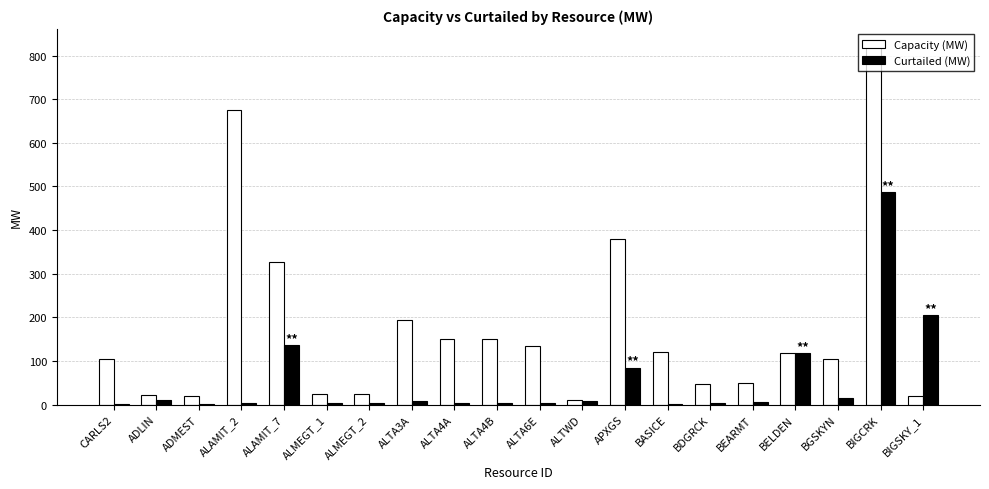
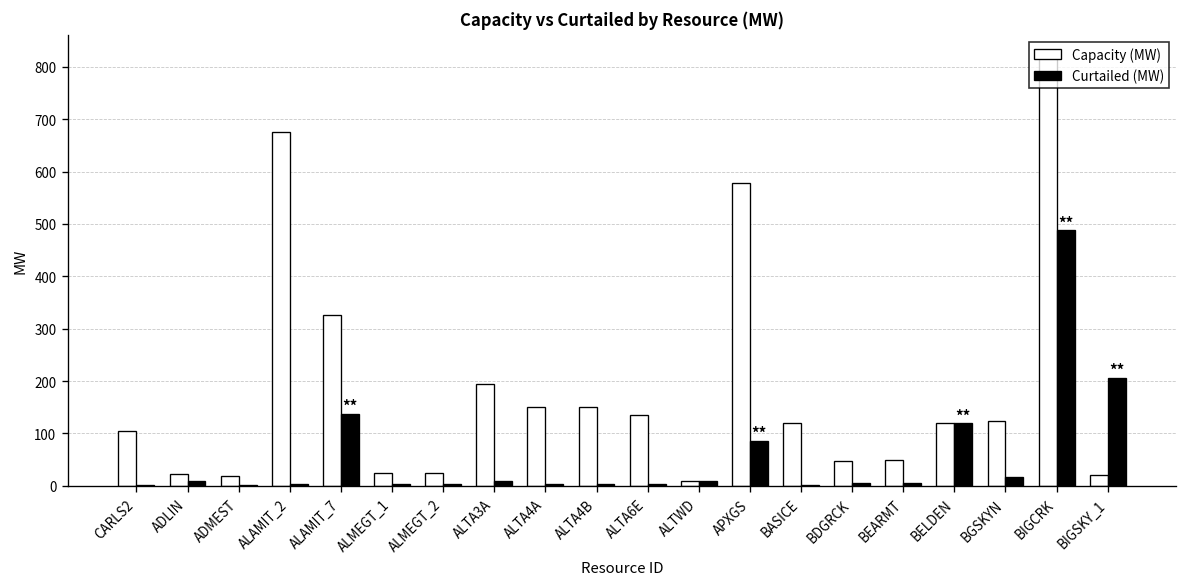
  {
    "Capacity (MW)": {
      "CARLS2": 110,
      "ADLIN": 20,
      "ADMEST": 20,
      "ALAMIT_2": 670,
      "ALAMIT_7": 330,
      "ALMEGT_1": 30,
      "ALMEGT_2": 30,
      "ALTA3A": 190,
      "ALTA4A": 150,
      "ALTA4B": 150,
      "ALTA6E": 130,
      "ALTWD": 10,
-     "APXGS": 380,
+     "APXGS": 580,
      "BASICE": 120,
      "BDGRCK": 50,
      "BEARMT": 50,
      "BELDEN": 120,
-     "BGSKYN": 110,
+     "BGSKYN": 120,
      "BIGSKY_1": 20
    },
    "Curtailed (MW)": {
      "ADLIN": 10,
      "ALAMIT_7": 140,
      "ALTA3A": 10,
      "ALTWD": 10,
      "APXGS": 90,
      "BELDEN": 120,
      "BGSKYN": 20,
      "BIGCRK": 490,
      "BIGSKY_1": 210
    }
  }
